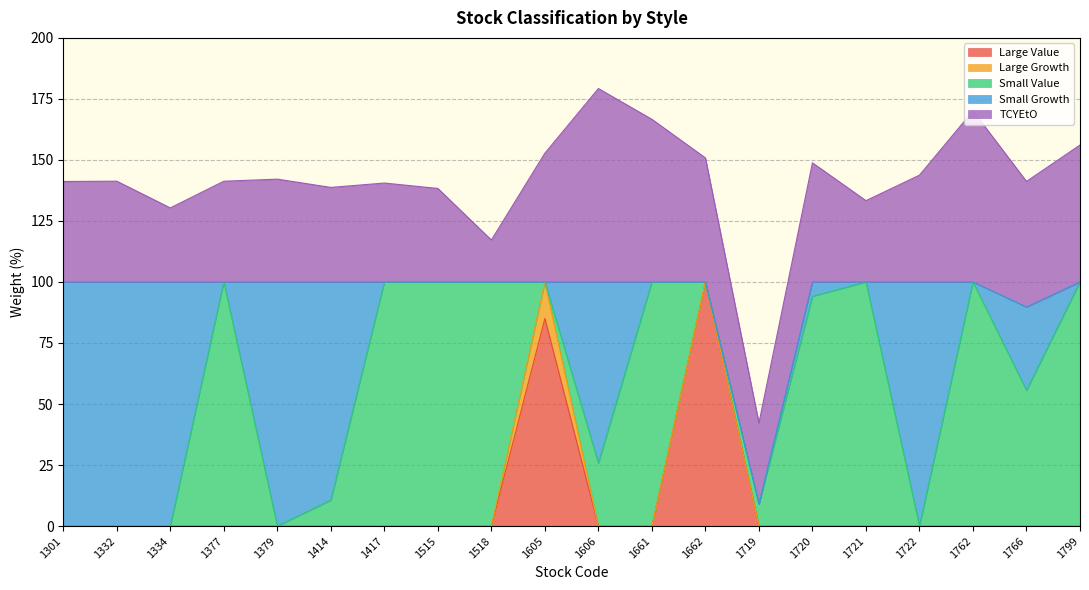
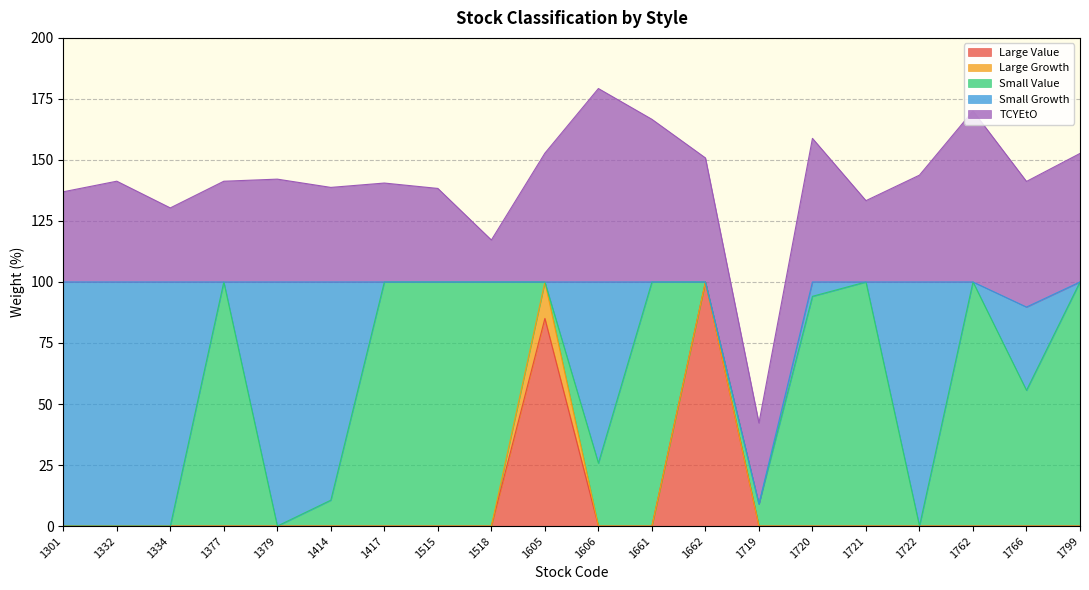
  {
    "Large Value": {
      "1605": 85
    },
    "Small Value": {
      "1414": 11,
      "1606": 26,
      "1720": 94,
      "1766": 56
    },
    "Small Growth": {
      "1301": 100,
      "1332": 100,
      "1334": 100,
      "1379": 100,
      "1414": 100,
      "1606": 100,
      "1720": 100,
      "1722": 100,
      "1766": 90
    },
    "TCYEtO": {
-     "1301": 141,
+     "1301": 137,
      "1332": 141,
      "1334": 130,
      "1377": 141,
      "1379": 142,
      "1414": 139,
      "1417": 141,
      "1515": 138,
      "1518": 117,
      "1605": 153,
      "1606": 179,
      "1661": 167,
      "1662": 151,
      "1719": 42,
-     "1720": 149,
+     "1720": 159,
      "1721": 133,
      "1722": 144,
      "1766": 141,
-     "1799": 156
+     "1799": 153
    }
  }
